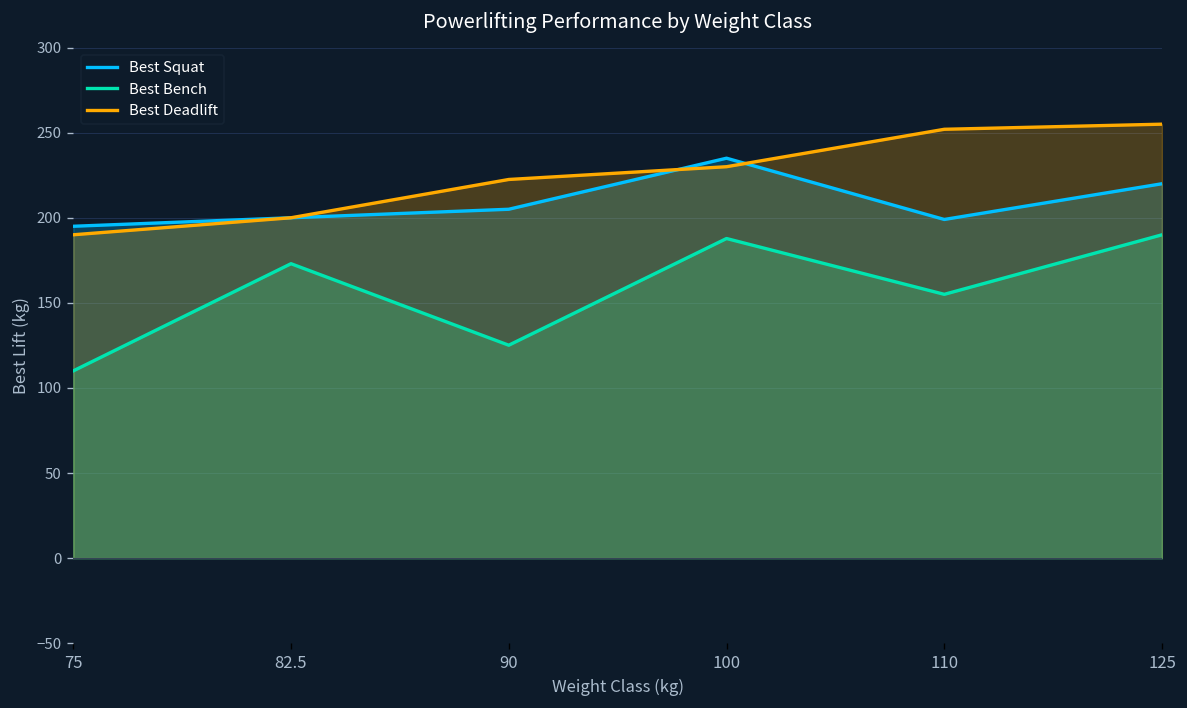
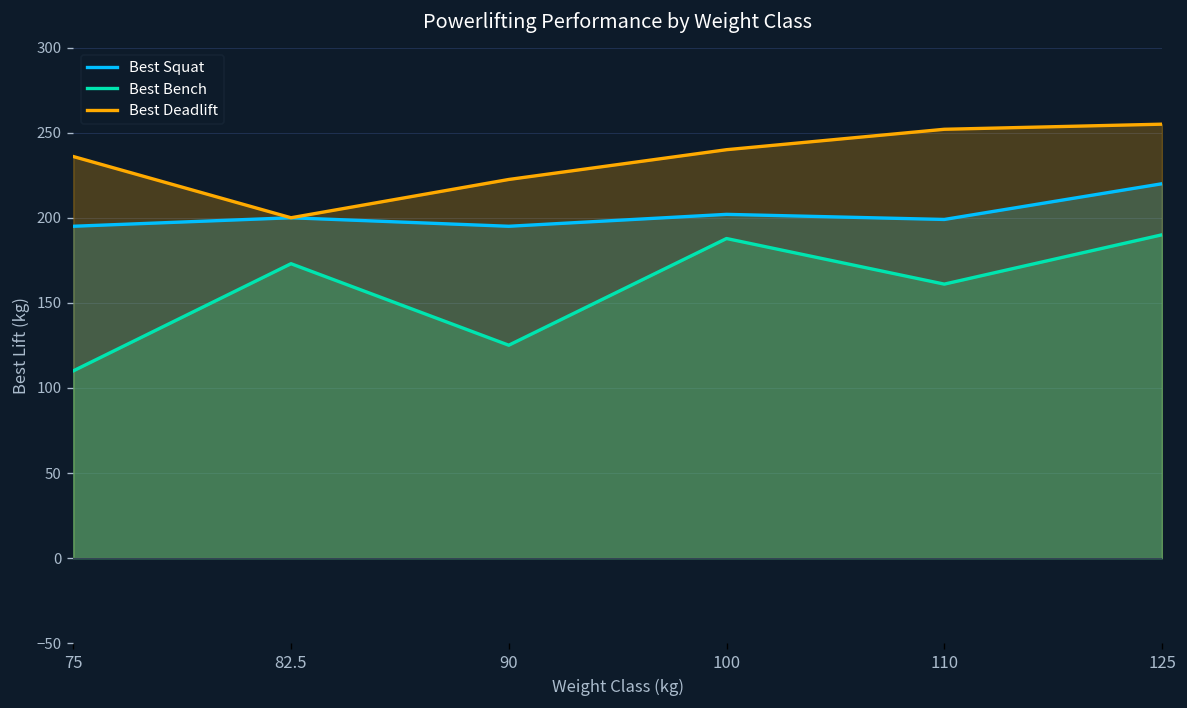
  {
    "Best Squat": {
      "75": 195,
-     "90": 205,
-     "100": 235,
+     "90": 195,
+     "100": 202,
      "110": 199,
      "125": 220
    },
    "Best Bench": {
      "75": 110,
      "82.5": 173,
      "90": 125,
      "100": 188,
-     "110": 155,
+     "110": 161,
      "125": 190
    },
    "Best Deadlift": {
-     "75": 190,
+     "75": 236,
      "90": 223,
-     "100": 230,
+     "100": 240,
      "110": 252,
      "125": 255
    }
  }
